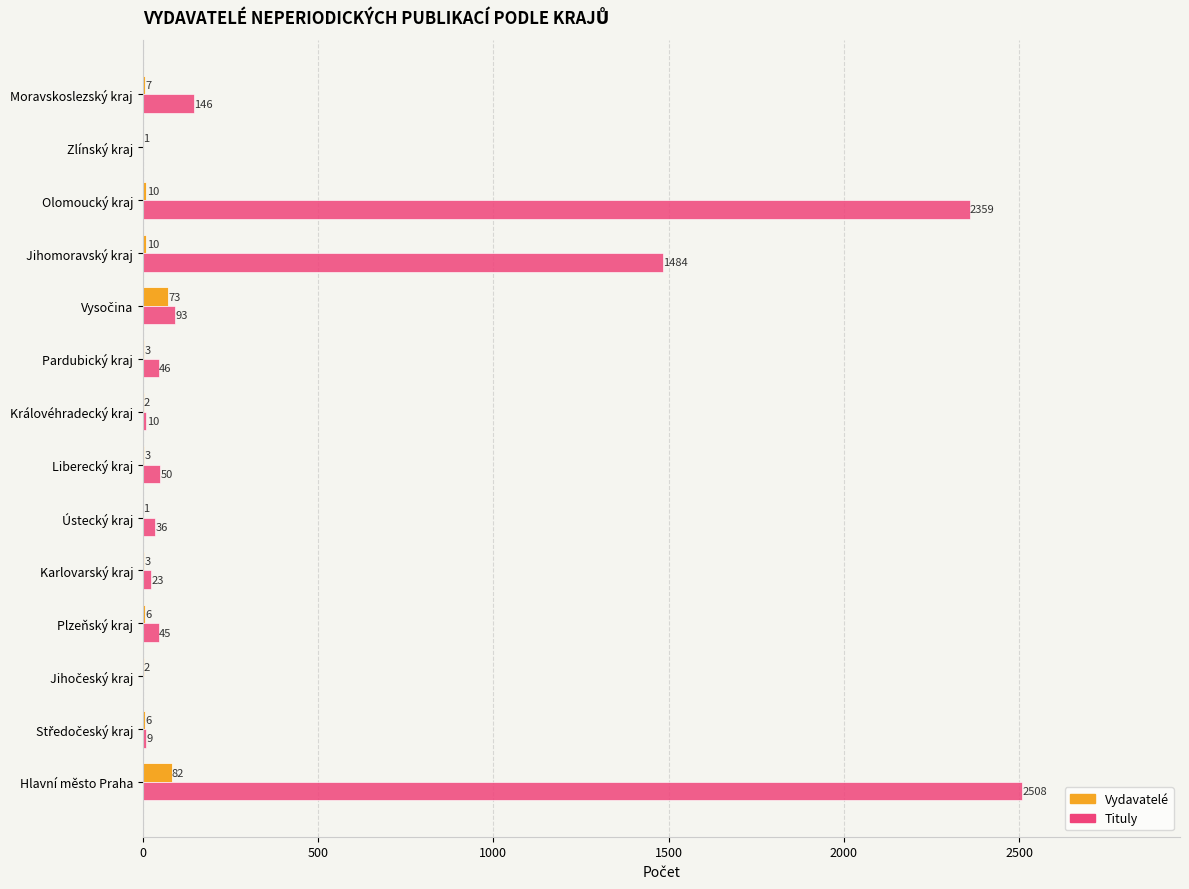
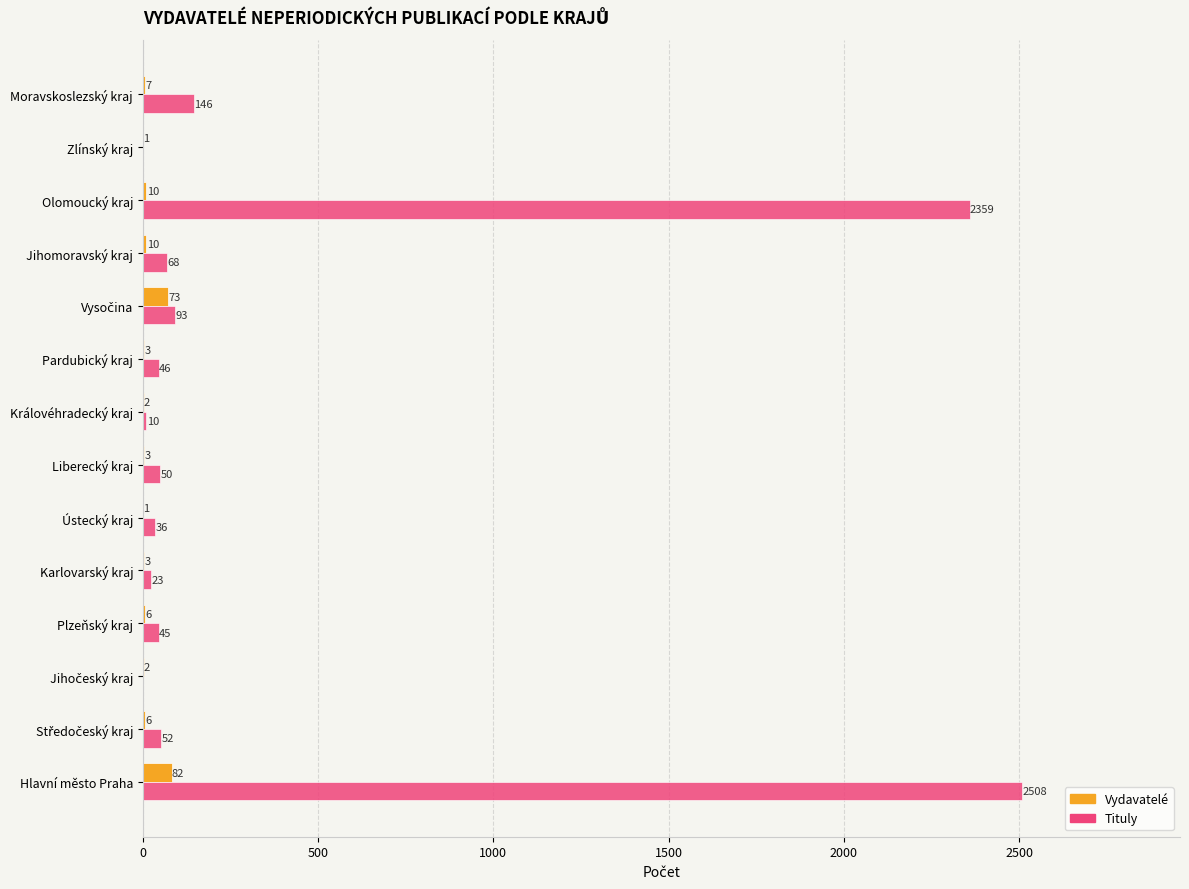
  {
    "Vydavatelé": {
      "Moravskoslezský kraj": 7,
      "Zlínský kraj": 1,
      "Olomoucký kraj": 10,
      "Jihomoravský kraj": 10,
      "Vysočina": 73,
      "Pardubický kraj": 3,
      "Královéhradecký kraj": 2,
      "Liberecký kraj": 3,
      "Ústecký kraj": 1,
      "Karlovarský kraj": 3,
      "Plzeňský kraj": 6,
      "Jihočeský kraj": 2,
      "Středočeský kraj": 6,
      "Hlavní město Praha": 82
    },
    "Tituly": {
      "Moravskoslezský kraj": 146,
      "Olomoucký kraj": 2359,
-     "Jihomoravský kraj": 1484,
+     "Jihomoravský kraj": 68,
      "Vysočina": 93,
      "Pardubický kraj": 46,
      "Královéhradecký kraj": 10,
      "Liberecký kraj": 50,
      "Ústecký kraj": 36,
      "Karlovarský kraj": 23,
      "Plzeňský kraj": 45,
-     "Středočeský kraj": 9,
+     "Středočeský kraj": 52,
      "Hlavní město Praha": 2508
    }
  }
